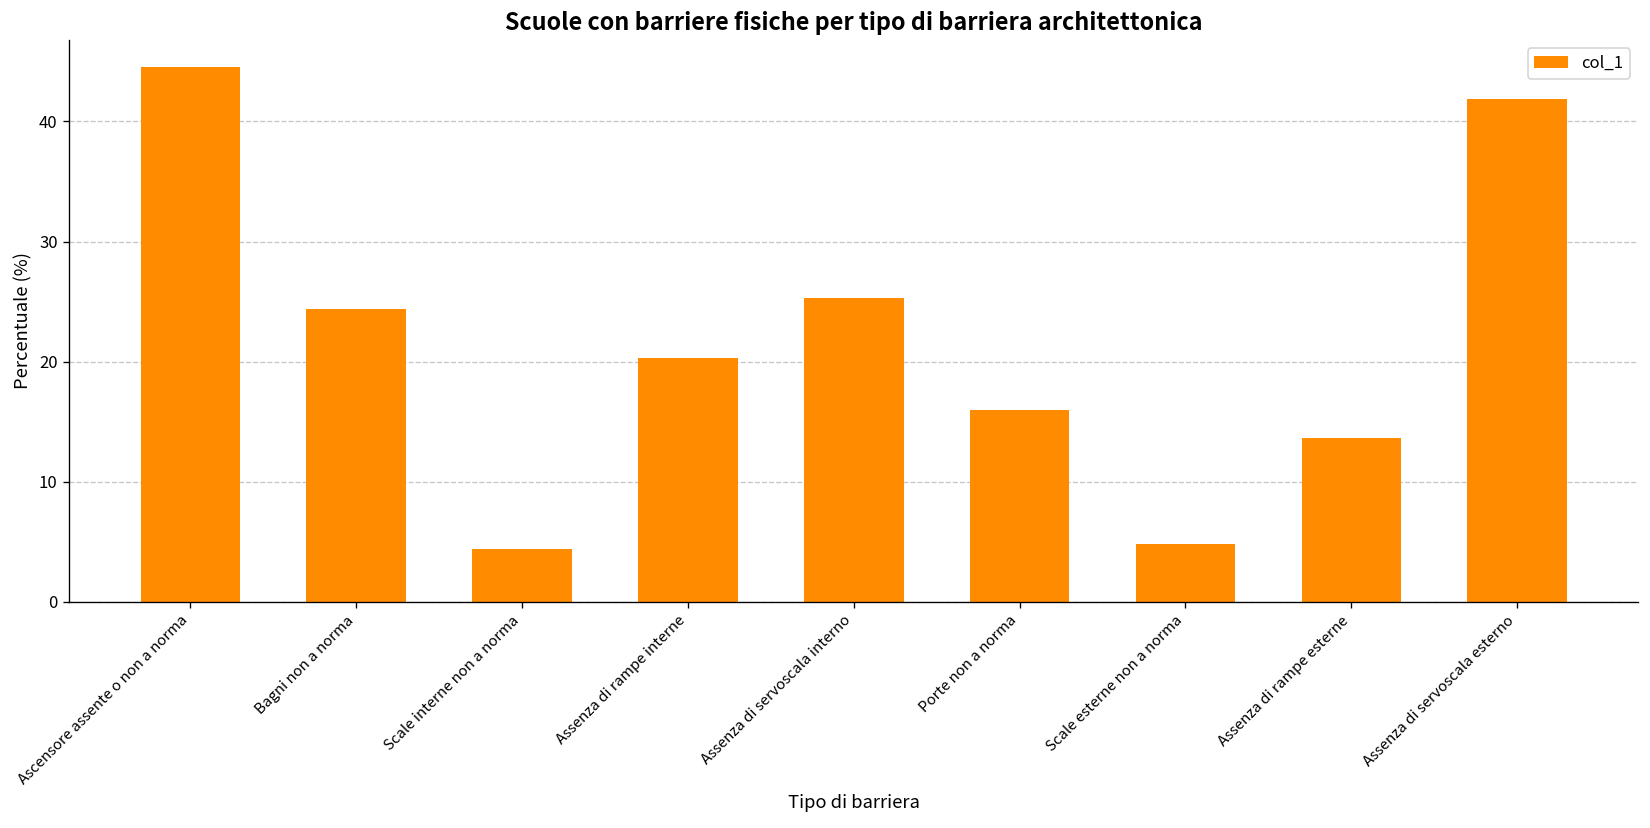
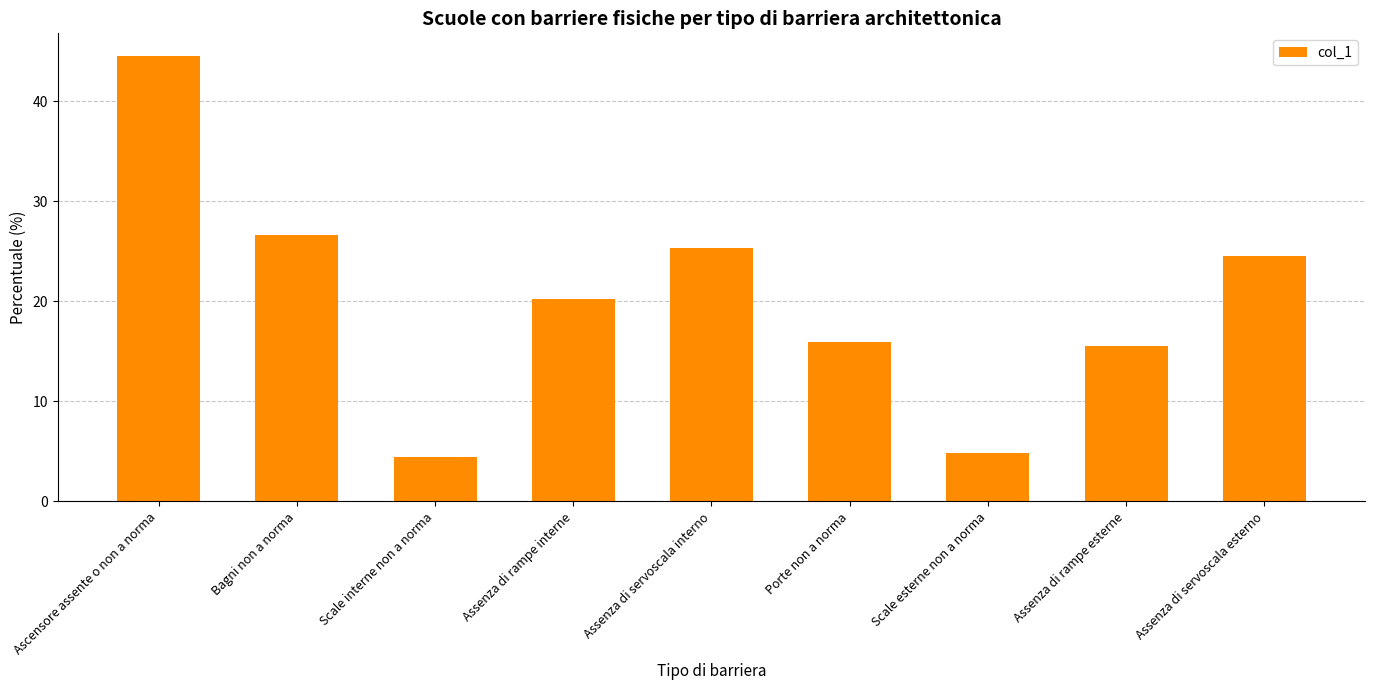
  {
    "Ascensore assente o non a norma": 44.6,
-   "Bagni non a norma": 24.4,
+   "Bagni non a norma": 26.6,
    "Scale interne non a norma": 4.4,
    "Assenza di rampe interne": 20.3,
    "Assenza di servoscala interno": 25.3,
    "Porte non a norma": 16.0,
    "Scale esterne non a norma": 4.8,
-   "Assenza di rampe esterne": 13.7,
-   "Assenza di servoscala esterno": 41.8
+   "Assenza di rampe esterne": 15.5,
+   "Assenza di servoscala esterno": 24.6
  }
